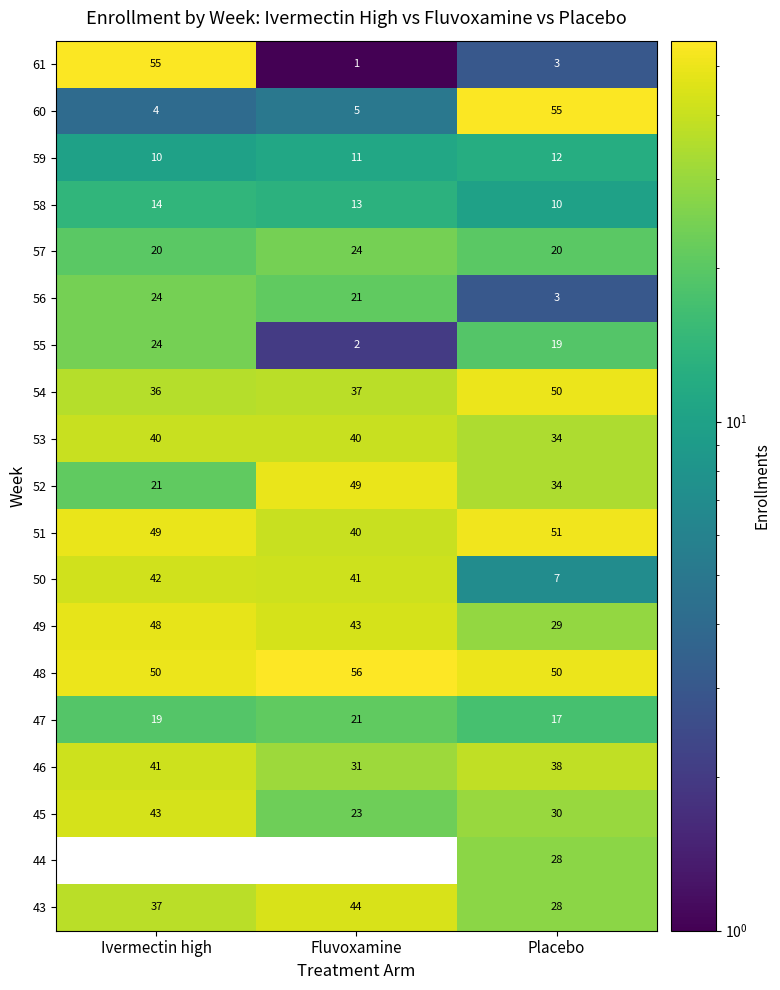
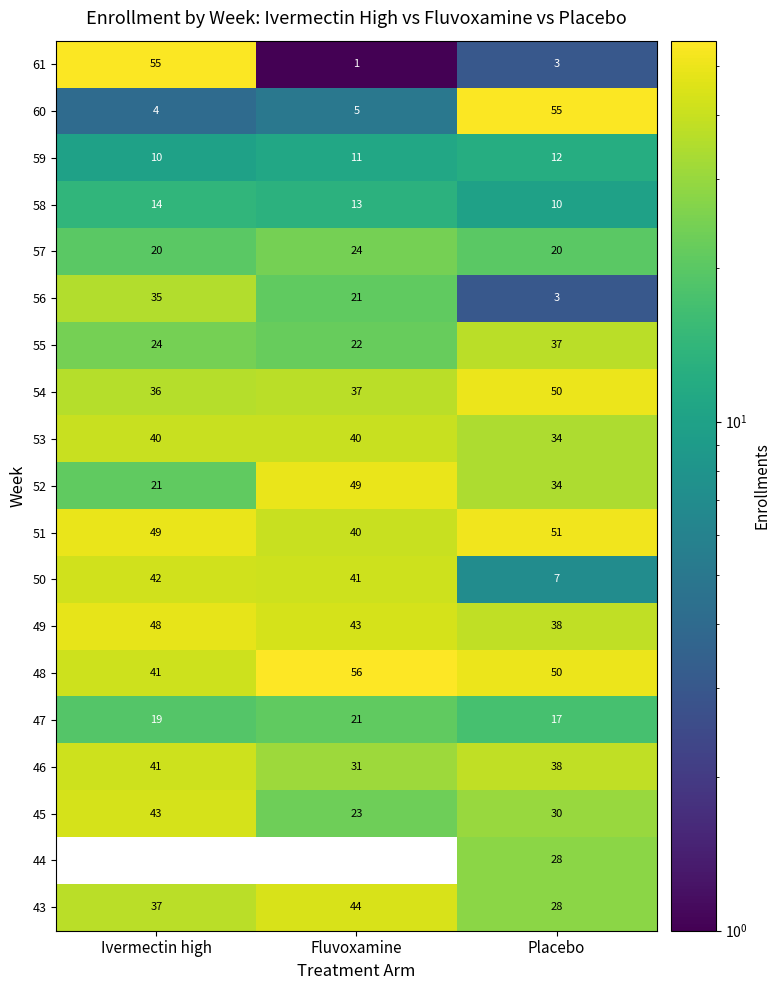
  {
    "61": {
      "Ivermectin high": 55,
      "Fluvoxamine": 1,
      "Placebo": 3
    },
    "60": {
      "Ivermectin high": 4,
      "Fluvoxamine": 5,
      "Placebo": 55
    },
    "59": {
      "Ivermectin high": 10,
      "Fluvoxamine": 11,
      "Placebo": 12
    },
    "58": {
      "Ivermectin high": 14,
      "Fluvoxamine": 13,
      "Placebo": 10
    },
    "57": {
      "Ivermectin high": 20,
      "Fluvoxamine": 24,
      "Placebo": 20
    },
    "56": {
-     "Ivermectin high": 24,
+     "Ivermectin high": 35,
      "Fluvoxamine": 21,
      "Placebo": 3
    },
    "55": {
      "Ivermectin high": 24,
-     "Fluvoxamine": 2,
-     "Placebo": 19
+     "Fluvoxamine": 22,
+     "Placebo": 37
    },
    "54": {
      "Ivermectin high": 36,
      "Fluvoxamine": 37,
      "Placebo": 50
    },
    "53": {
      "Ivermectin high": 40,
      "Fluvoxamine": 40,
      "Placebo": 34
    },
    "52": {
      "Ivermectin high": 21,
      "Fluvoxamine": 49,
      "Placebo": 34
    },
    "51": {
      "Ivermectin high": 49,
      "Fluvoxamine": 40,
      "Placebo": 51
    },
    "50": {
      "Ivermectin high": 42,
      "Fluvoxamine": 41,
      "Placebo": 7
    },
    "49": {
      "Ivermectin high": 48,
      "Fluvoxamine": 43,
-     "Placebo": 29
+     "Placebo": 38
    },
    "48": {
-     "Ivermectin high": 50,
+     "Ivermectin high": 41,
      "Fluvoxamine": 56,
      "Placebo": 50
    },
    "47": {
      "Ivermectin high": 19,
      "Fluvoxamine": 21,
      "Placebo": 17
    },
    "46": {
      "Ivermectin high": 41,
      "Fluvoxamine": 31,
      "Placebo": 38
    },
    "45": {
      "Ivermectin high": 43,
      "Fluvoxamine": 23,
      "Placebo": 30
    },
    "44": {
      "Placebo": 28
    },
    "43": {
      "Ivermectin high": 37,
      "Fluvoxamine": 44,
      "Placebo": 28
    }
  }
